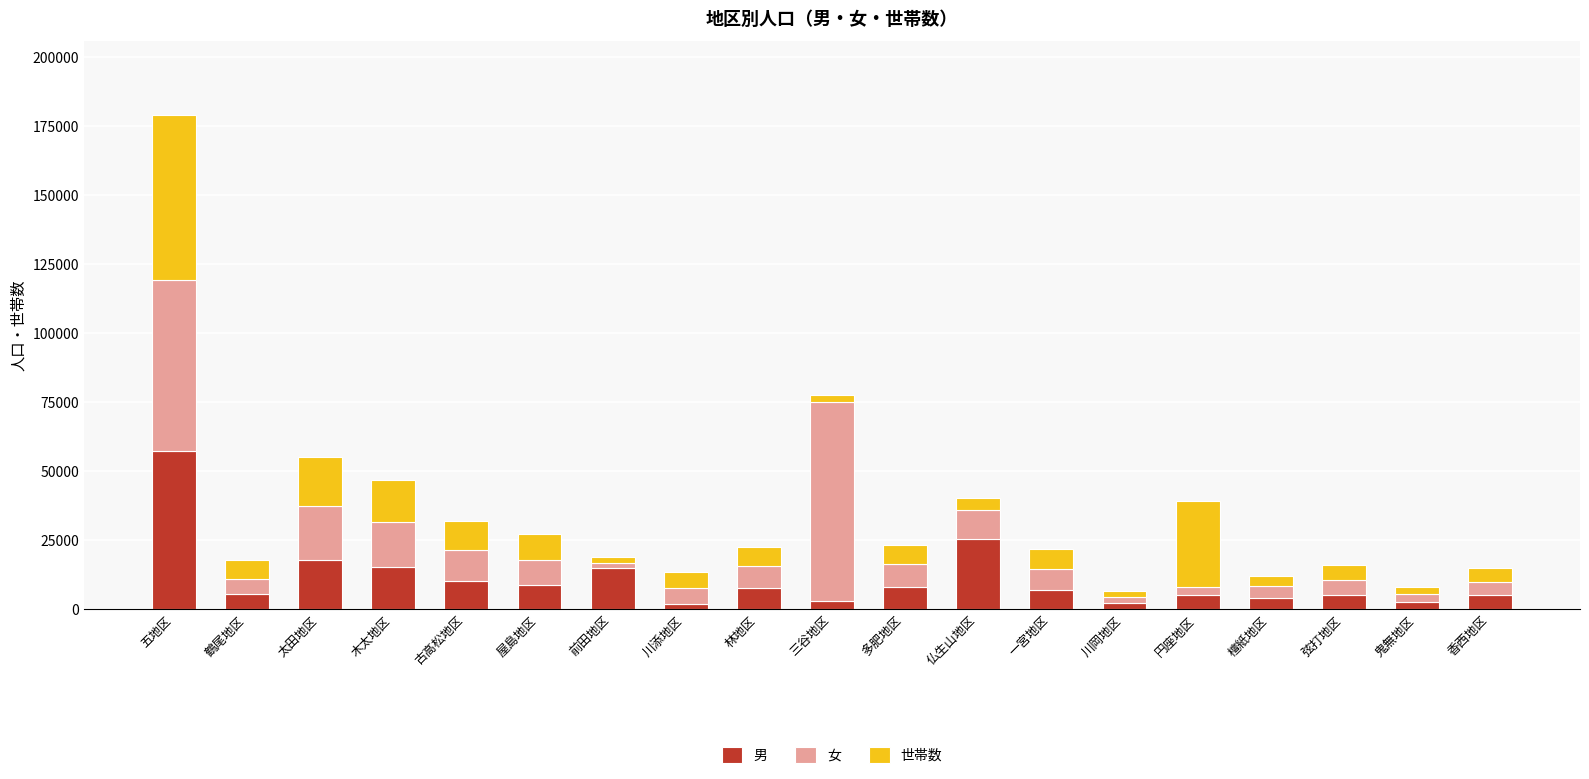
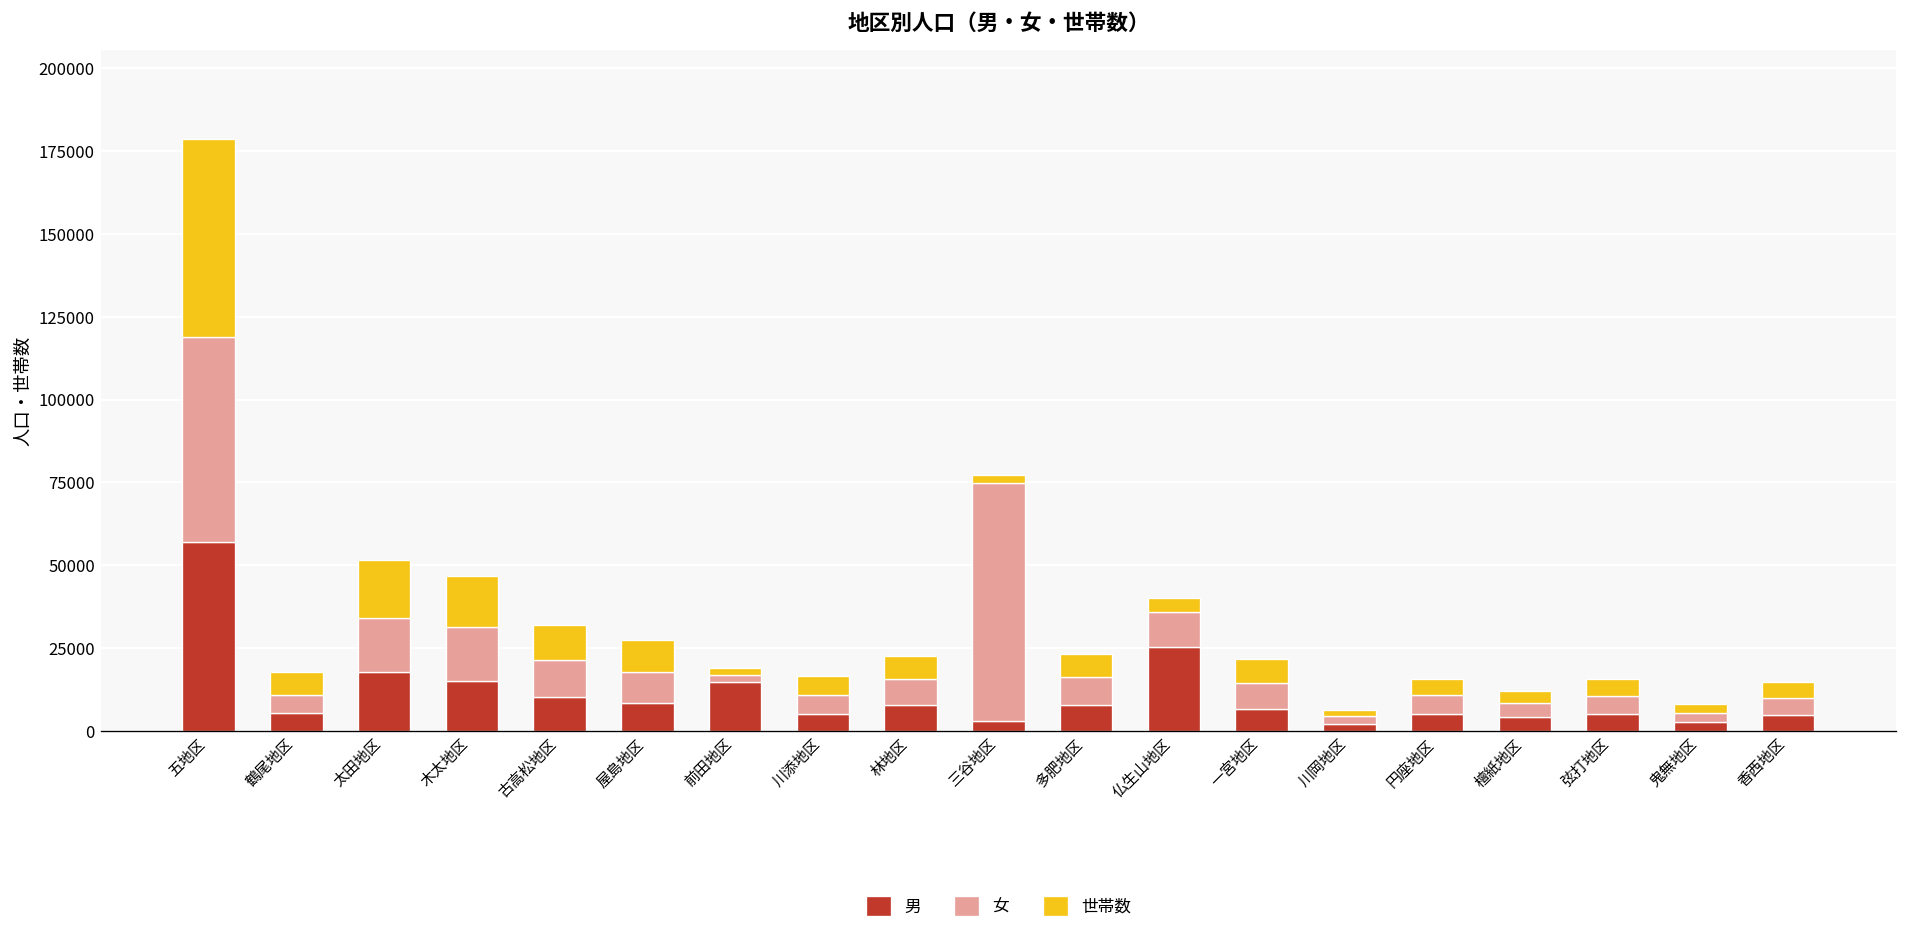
  {
    "男": {
      "五地区": 57000,
      "鶴尾地区": 5000,
      "太田地区": 18000,
      "木太地区": 15000,
      "古高松地区": 10000,
      "屋島地区": 9000,
      "前田地区": 15000,
-     "川添地区": 2000,
+     "川添地区": 5000,
      "林地区": 8000,
      "三谷地区": 3000,
      "多肥地区": 8000,
      "仏生山地区": 25000,
      "一宮地区": 7000,
      "川岡地区": 2000,
      "円座地区": 5000,
      "檀紙地区": 4000,
      "弦打地区": 5000,
      "鬼無地区": 3000,
      "香西地区": 5000
    },
    "女": {
      "五地区": 62000,
      "鶴尾地区": 5000,
-     "太田地区": 19000,
+     "太田地区": 16000,
      "木太地区": 16000,
      "古高松地区": 11000,
      "屋島地区": 9000,
      "前田地区": 2000,
      "川添地区": 6000,
      "林地区": 8000,
      "三谷地区": 72000,
      "多肥地区": 8000,
      "仏生山地区": 10000,
      "一宮地区": 8000,
      "川岡地区": 2000,
-     "円座地区": 3000,
+     "円座地区": 6000,
      "檀紙地区": 4000,
      "弦打地区": 5000,
      "鬼無地区": 3000,
      "香西地区": 5000
    },
    "世帯数": {
      "五地区": 60000,
      "鶴尾地区": 7000,
      "太田地区": 18000,
      "木太地区": 15000,
      "古高松地区": 10000,
      "屋島地区": 9000,
      "前田地区": 2000,
      "川添地区": 6000,
      "林地区": 7000,
      "三谷地区": 2000,
      "多肥地区": 7000,
      "仏生山地区": 4000,
      "一宮地区": 7000,
      "川岡地区": 2000,
-     "円座地区": 31000,
+     "円座地区": 5000,
      "檀紙地区": 4000,
      "弦打地区": 5000,
      "鬼無地区": 3000,
      "香西地区": 5000
    }
  }
